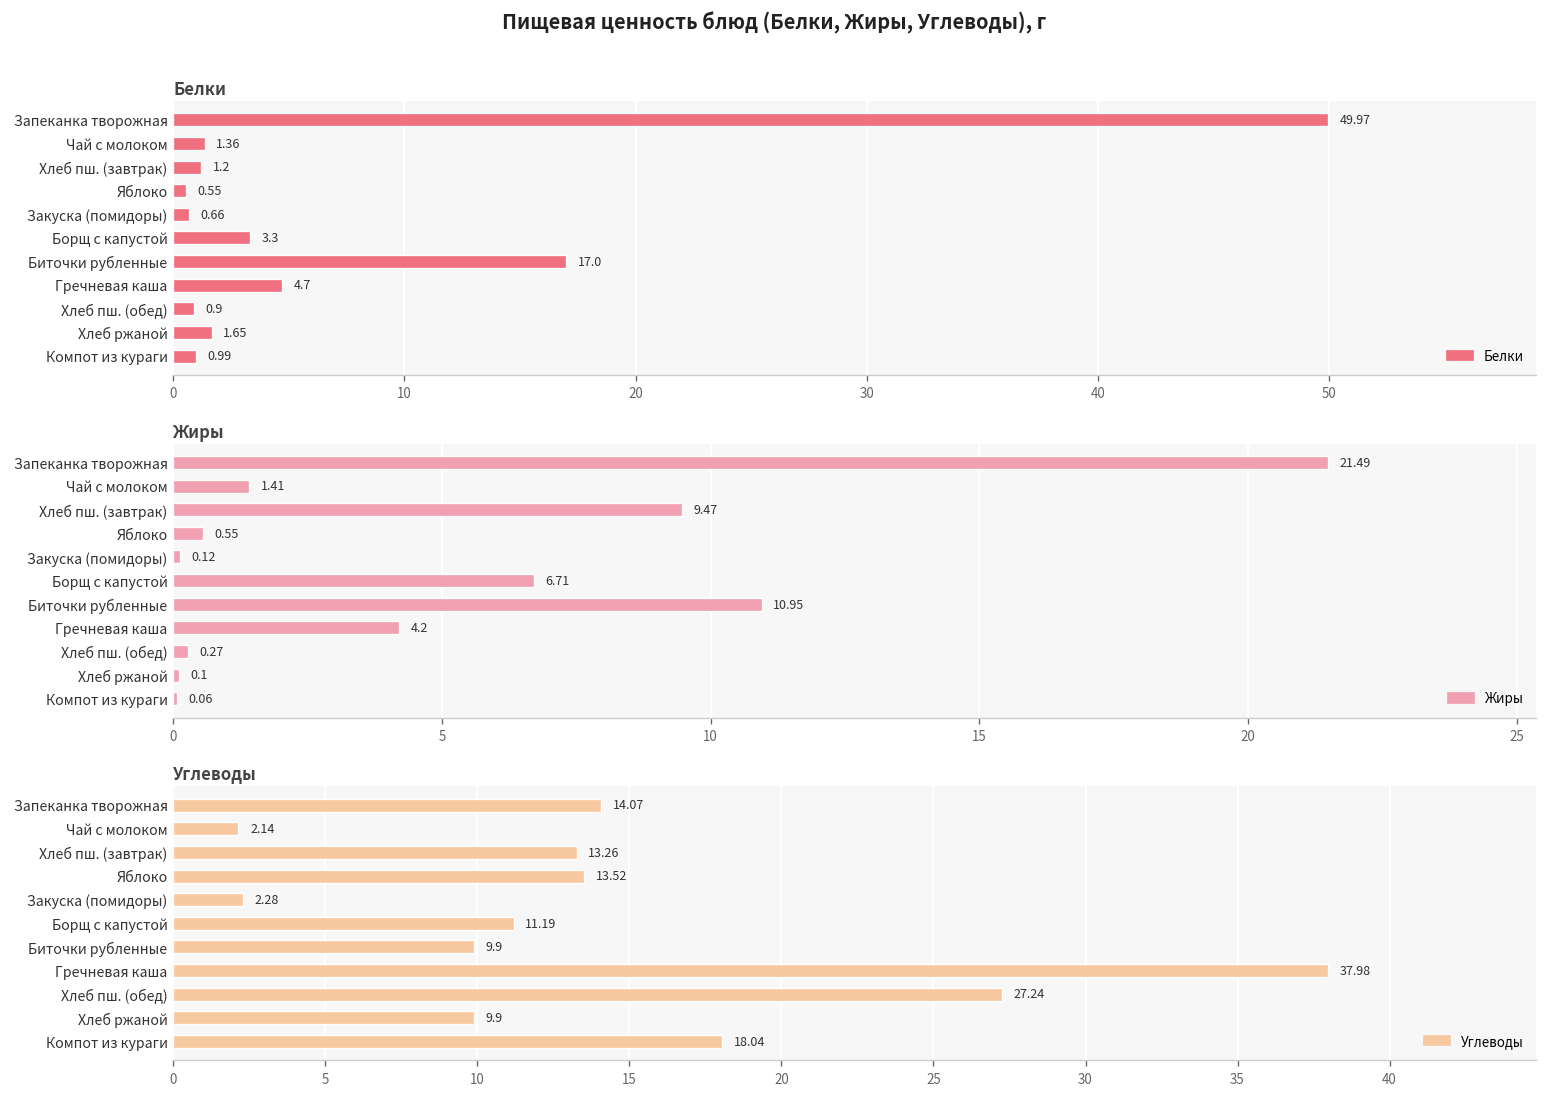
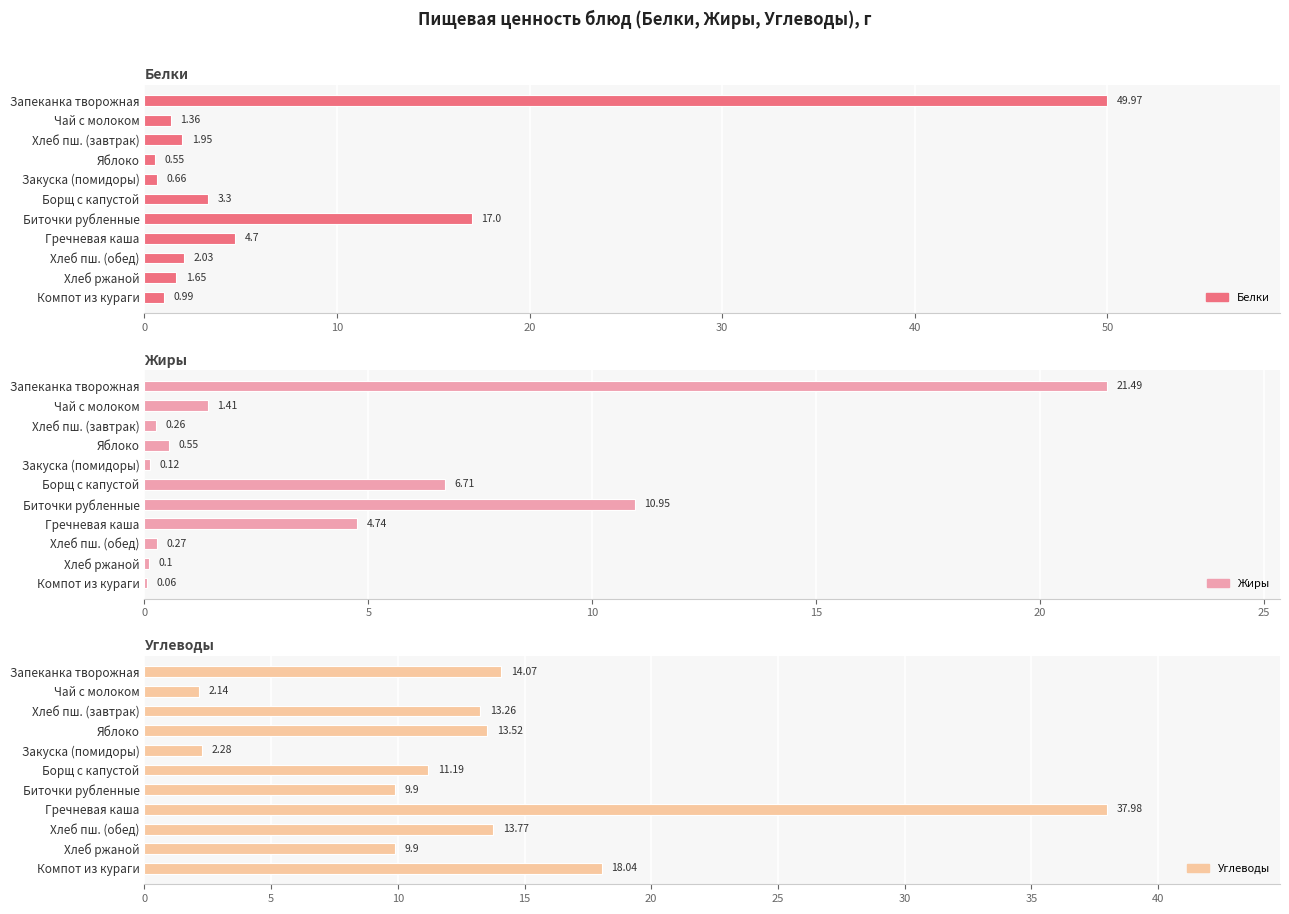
  {
    "Белки": {
      "Запеканка творожная": 49.97,
      "Чай с молоком": 1.36,
-     "Хлеб пш. (завтрак)": 1.2,
+     "Хлеб пш. (завтрак)": 1.95,
      "Яблоко": 0.55,
      "Закуска (помидоры)": 0.66,
      "Борщ с капустой": 3.3,
      "Биточки рубленные": 17.0,
      "Гречневая каша": 4.7,
-     "Хлеб пш. (обед)": 0.9,
+     "Хлеб пш. (обед)": 2.03,
      "Хлеб ржаной": 1.65,
      "Компот из кураги": 0.99
    },
    "Жиры": {
      "Запеканка творожная": 21.49,
      "Чай с молоком": 1.41,
-     "Хлеб пш. (завтрак)": 9.47,
+     "Хлеб пш. (завтрак)": 0.26,
      "Яблоко": 0.55,
      "Закуска (помидоры)": 0.12,
      "Борщ с капустой": 6.71,
      "Биточки рубленные": 10.95,
-     "Гречневая каша": 4.2,
+     "Гречневая каша": 4.74,
      "Хлеб пш. (обед)": 0.27,
      "Хлеб ржаной": 0.1,
      "Компот из кураги": 0.06
    },
    "Углеводы": {
      "Запеканка творожная": 14.07,
      "Чай с молоком": 2.14,
      "Хлеб пш. (завтрак)": 13.26,
      "Яблоко": 13.52,
      "Закуска (помидоры)": 2.28,
      "Борщ с капустой": 11.19,
      "Биточки рубленные": 9.9,
      "Гречневая каша": 37.98,
-     "Хлеб пш. (обед)": 27.24,
+     "Хлеб пш. (обед)": 13.77,
      "Хлеб ржаной": 9.9,
      "Компот из кураги": 18.04
    }
  }
